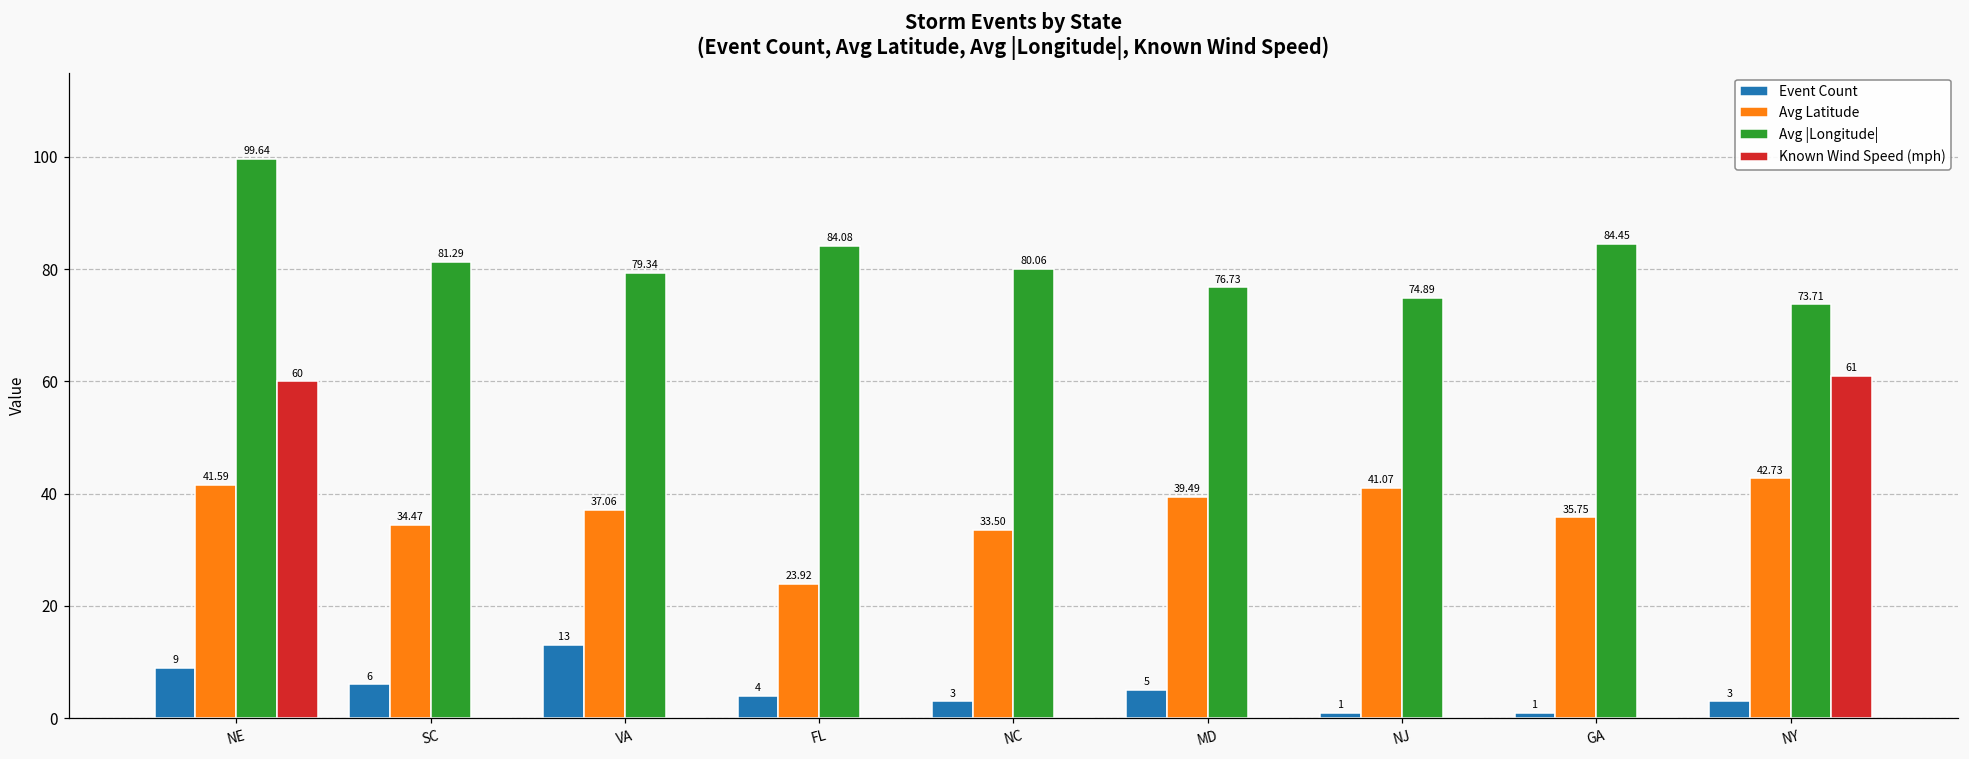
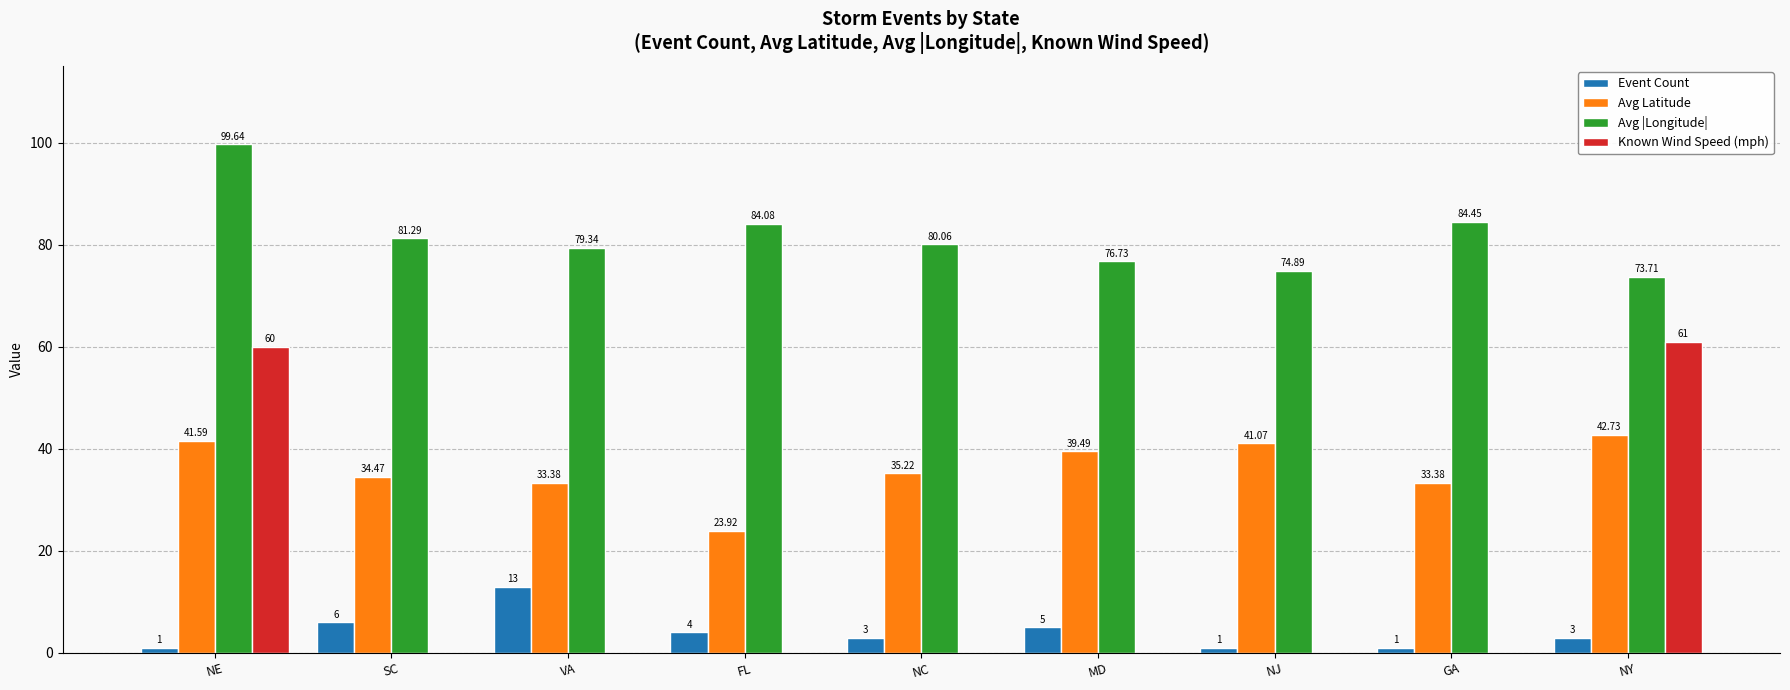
  {
    "Event Count": {
-     "NE": 9,
+     "NE": 1,
      "SC": 6,
      "VA": 13,
      "FL": 4,
      "NC": 3,
      "MD": 5,
      "NJ": 1,
      "GA": 1,
      "NY": 3
    },
    "Avg Latitude": {
      "NE": 41.59,
      "SC": 34.47,
-     "VA": 37.06,
+     "VA": 33.38,
      "FL": 23.92,
-     "NC": 33.50,
+     "NC": 35.22,
      "MD": 39.49,
      "NJ": 41.07,
-     "GA": 35.75,
+     "GA": 33.38,
      "NY": 42.73
    },
    "Avg |Longitude|": {
      "NE": 99.64,
      "SC": 81.29,
      "VA": 79.34,
      "FL": 84.08,
      "NC": 80.06,
      "MD": 76.73,
      "NJ": 74.89,
      "GA": 84.45,
      "NY": 73.71
    },
    "Known Wind Speed (mph)": {
      "NE": 60,
      "NY": 61
    }
  }
